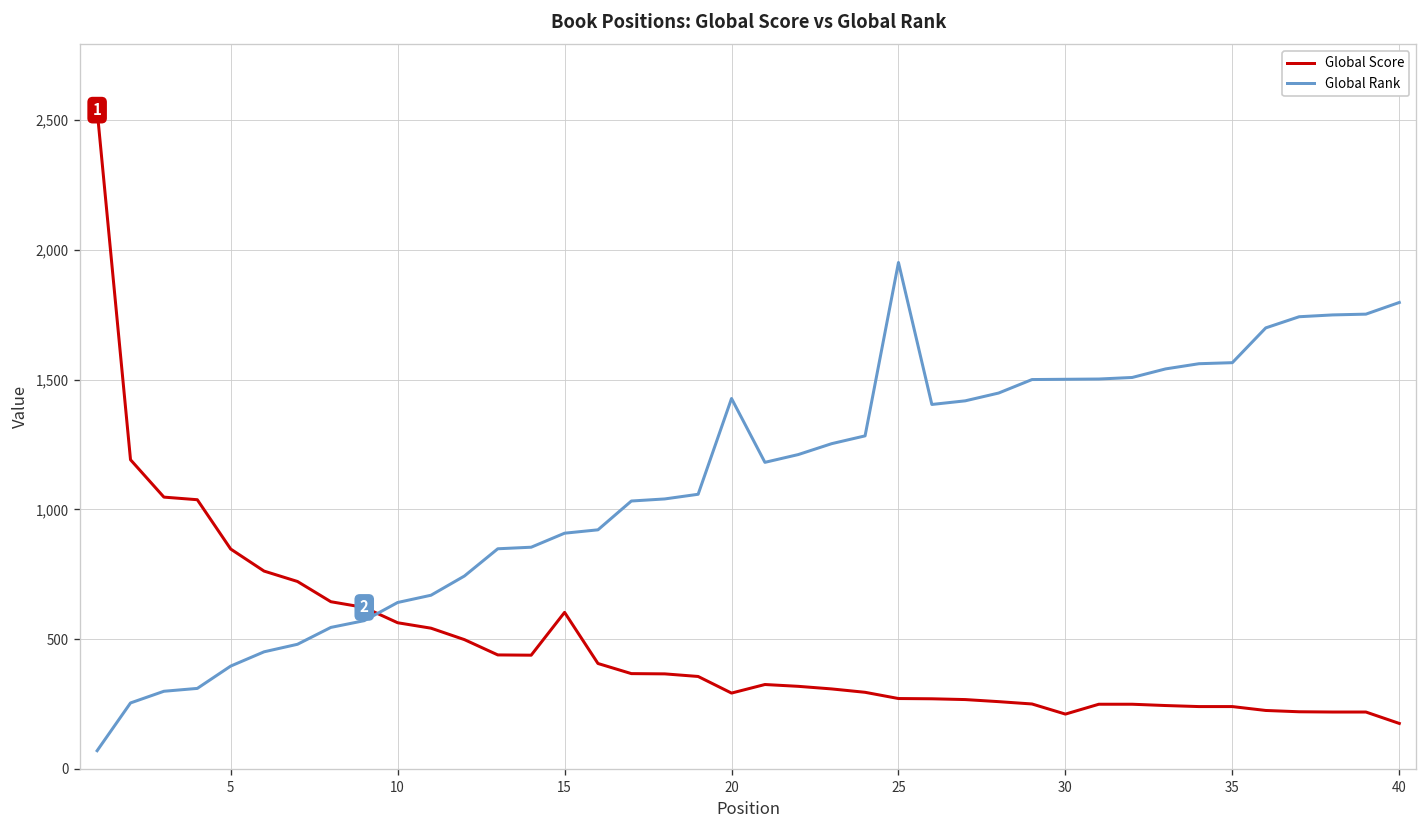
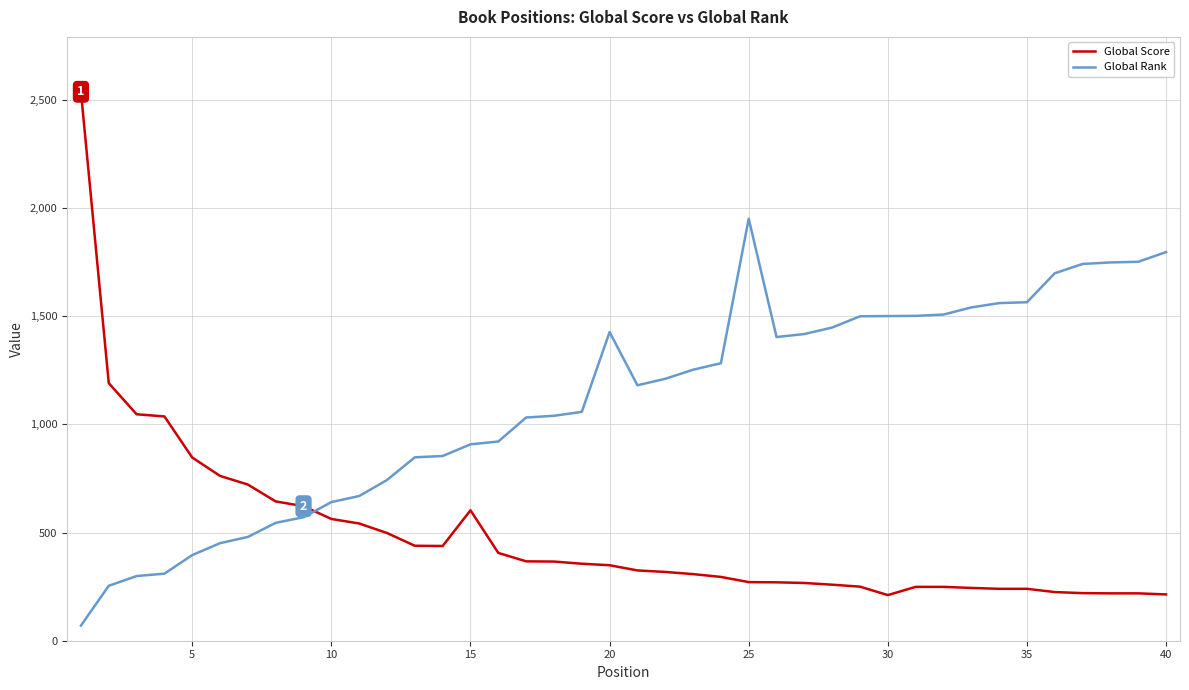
  {
    "Global Score": {
      "5": "850",
      "10": "560",
      "15": "600",
-     "20": "290",
+     "20": "350",
      "25": "270",
      "30": "210",
      "35": "240",
-     "40": "180"
+     "40": "210"
    },
    "Global Rank": {
      "5": "400",
      "10": "640",
      "15": "910",
      "20": "1,430",
      "25": "1,950",
      "30": "1,500",
      "35": "1,570",
      "40": "1,800"
    }
  }
